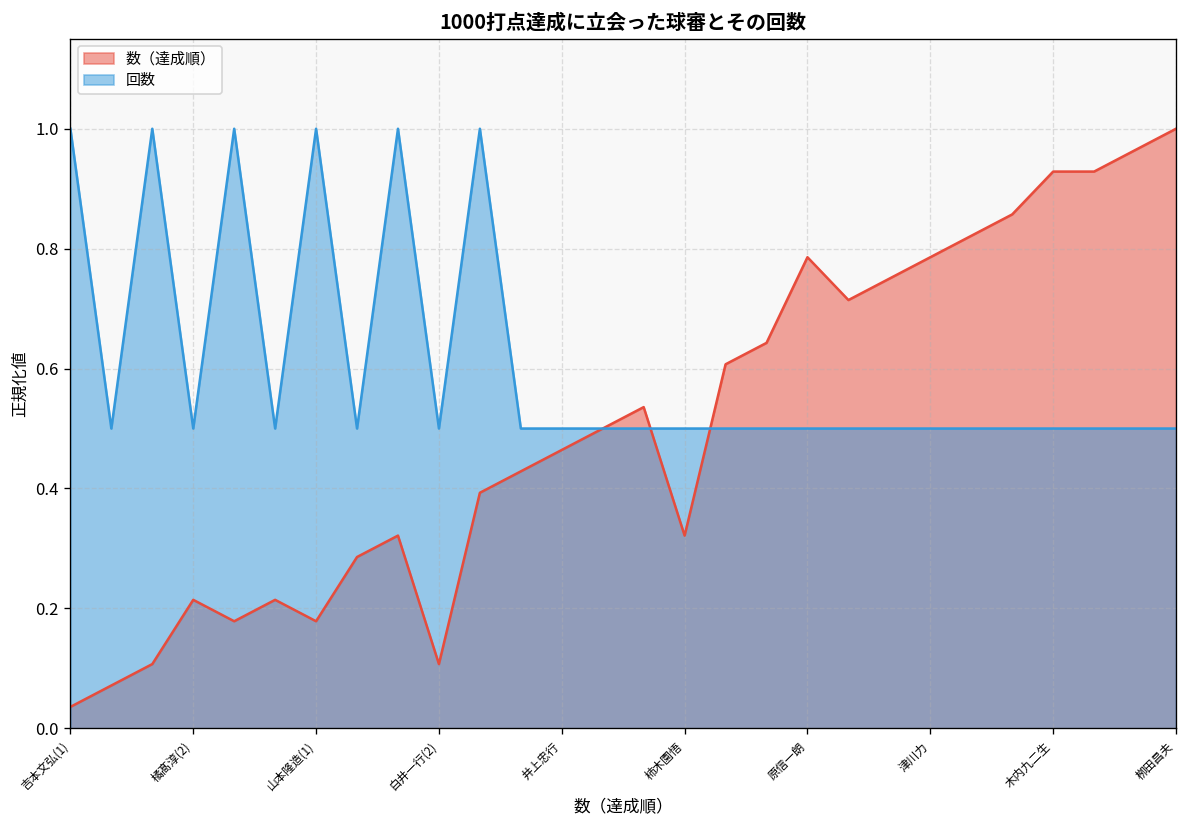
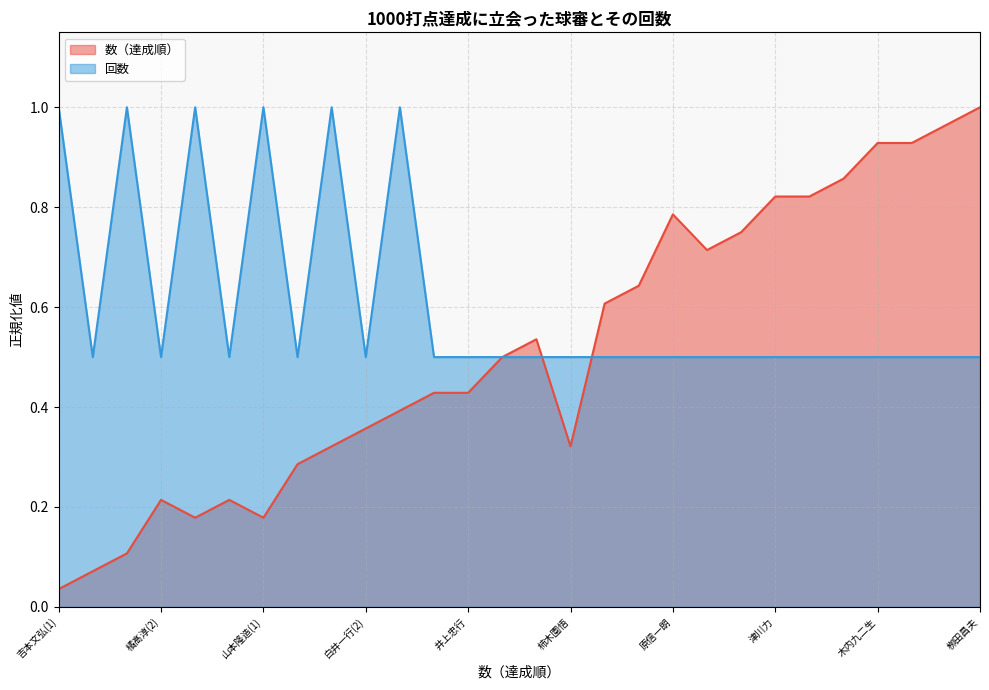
  {
    "数（達成順）": {
      "吉本文弘(1)": 0.04,
      "橘髙淳(2)": 0.21,
      "山本隆造(1)": 0.18,
-     "白井一行(2)": 0.11,
-     "井上忠行": 0.46,
+     "白井一行(2)": 0.36,
+     "井上忠行": 0.43,
      "柿木園悟": 0.32,
      "原信一朗": 0.79,
-     "津川力": 0.79,
+     "津川力": 0.82,
      "木内九二生": 0.93,
      "栁田昌夫": 1.00
    },
    "回数": {
      "吉本文弘(1)": 1.00,
      "橘髙淳(2)": 0.50,
      "山本隆造(1)": 1.00,
      "白井一行(2)": 0.50,
      "井上忠行": 0.50,
      "柿木園悟": 0.50,
      "原信一朗": 0.50,
      "津川力": 0.50,
      "木内九二生": 0.50,
      "栁田昌夫": 0.50
    }
  }
